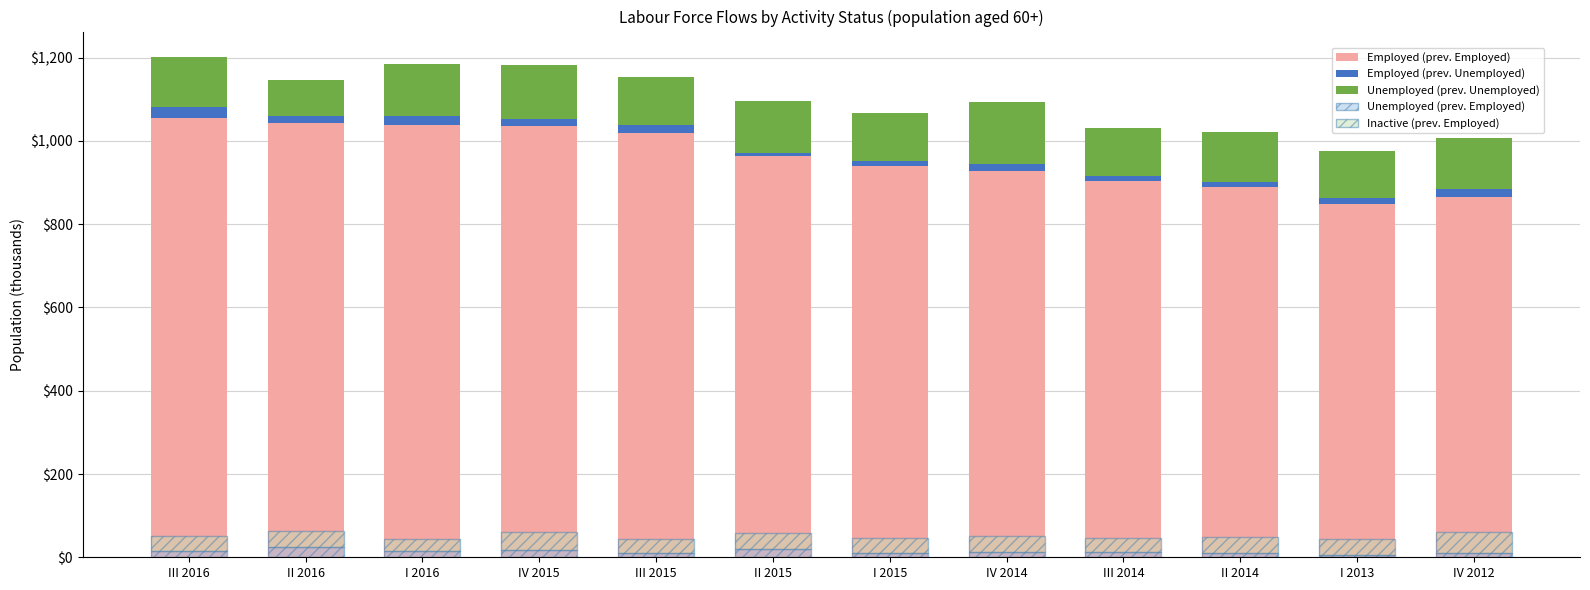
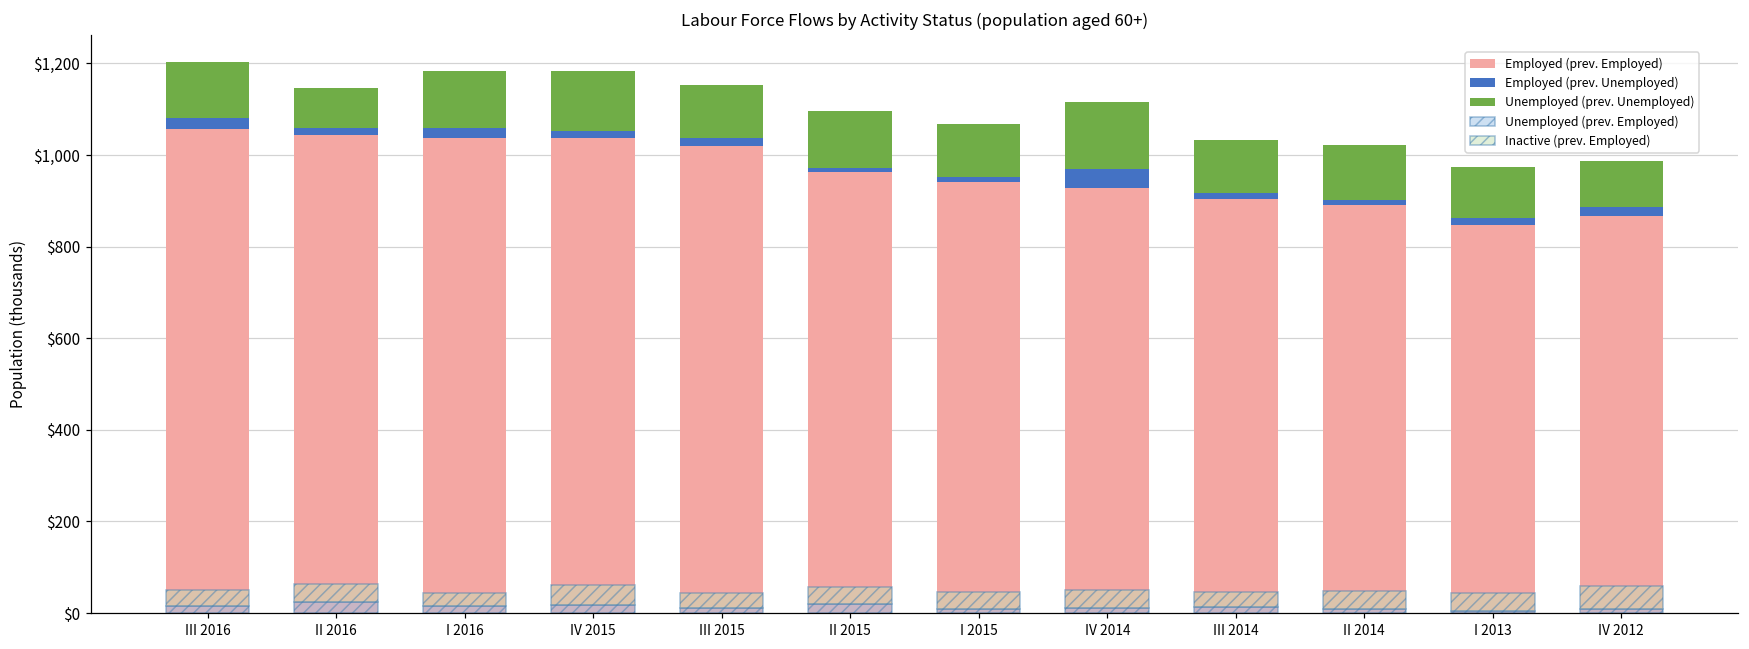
  {
    "Employed (prev. Employed)": {
      "III 2016": "$1,060",
      "II 2016": "$1,040",
      "I 2016": "$1,040",
      "IV 2015": "$1,040",
      "III 2015": "$1,020",
      "II 2015": "$960",
      "I 2015": "$940",
      "IV 2014": "$930",
      "III 2014": "$900",
      "II 2014": "$890",
      "I 2013": "$850",
      "IV 2012": "$870"
    },
    "Employed (prev. Unemployed)": {
      "III 2016": "$20",
      "II 2016": "$20",
      "I 2016": "$20",
      "IV 2015": "$20",
      "III 2015": "$20",
      "II 2015": "$10",
      "I 2015": "$10",
-     "IV 2014": "$20",
+     "IV 2014": "$40",
      "III 2014": "$10",
      "II 2014": "$10",
      "I 2013": "$10",
      "IV 2012": "$20"
    },
    "Unemployed (prev. Unemployed)": {
      "III 2016": "$120",
      "II 2016": "$90",
      "I 2016": "$120",
      "IV 2015": "$130",
      "III 2015": "$120",
      "II 2015": "$120",
      "I 2015": "$120",
      "IV 2014": "$150",
      "III 2014": "$120",
      "II 2014": "$120",
      "I 2013": "$110",
-     "IV 2012": "$120"
+     "IV 2012": "$100"
    }
  }
